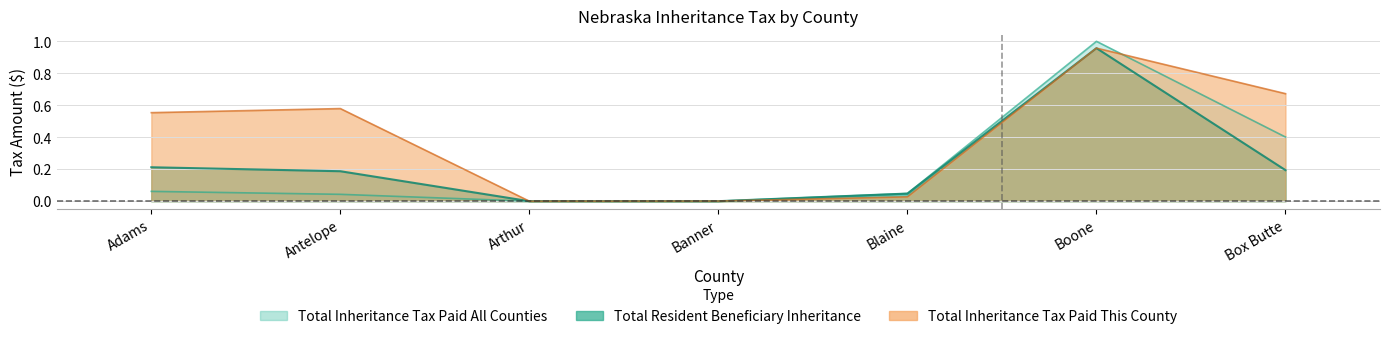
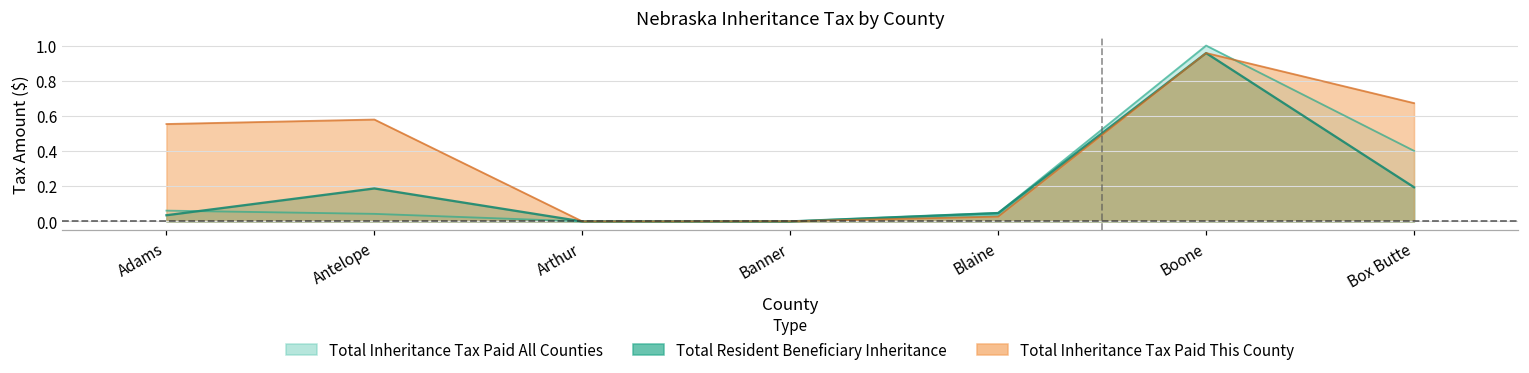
  {
    "Total Inheritance Tax Paid All Counties": {
      "Adams": 0.06,
      "Antelope": 0.04,
      "Boone": 1.00,
      "Box Butte": 0.40
    },
    "Total Resident Beneficiary Inheritance": {
-     "Adams": 0.21,
+     "Adams": 0.04,
      "Antelope": 0.19,
      "Box Butte": 0.19
    },
    "Total Inheritance Tax Paid This County": {
      "Adams": 0.55,
      "Antelope": 0.58,
      "Blaine": 0.03,
      "Box Butte": 0.67
    }
  }
